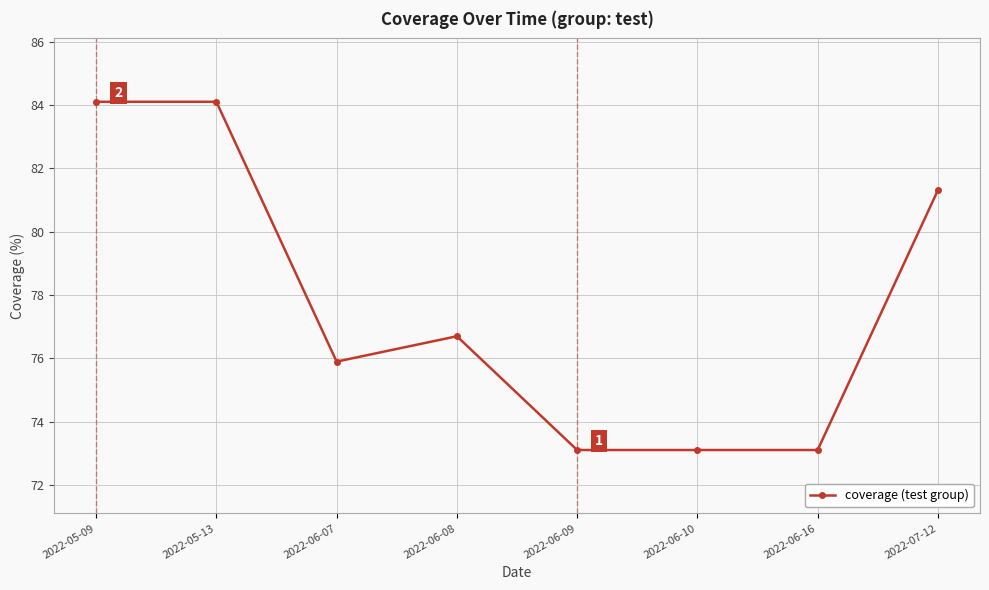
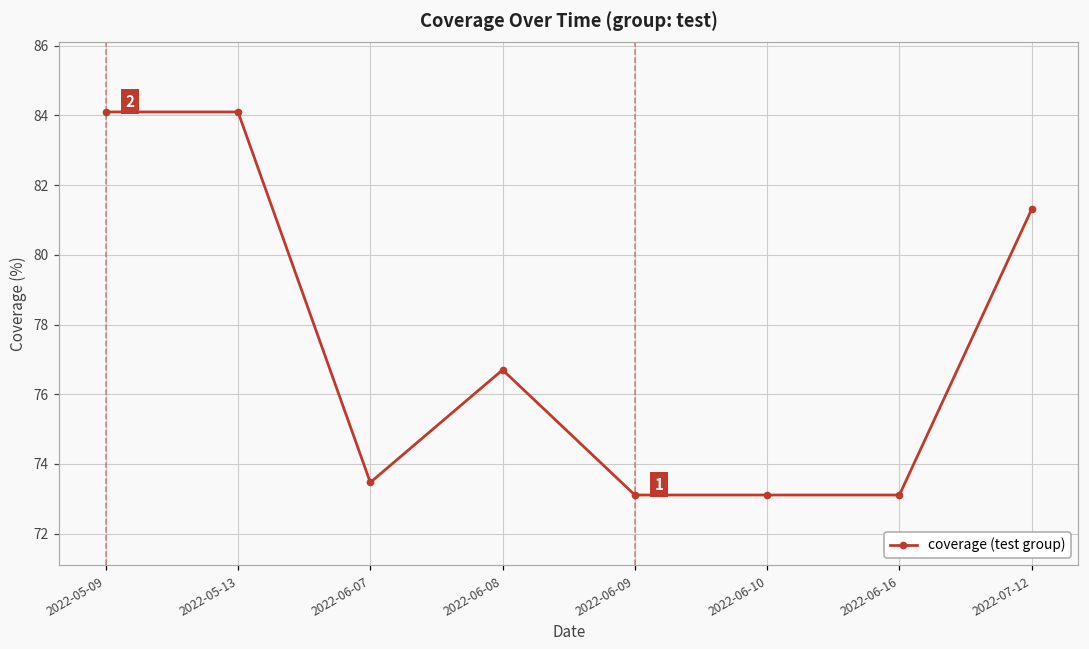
  {
    "2022-05-13": 84.1,
-   "2022-06-07": 75.9,
+   "2022-06-07": 73.5,
    "2022-06-08": 76.7,
    "2022-06-10": 73.1,
    "2022-06-16": 73.1,
    "2022-07-12": 81.3
  }
